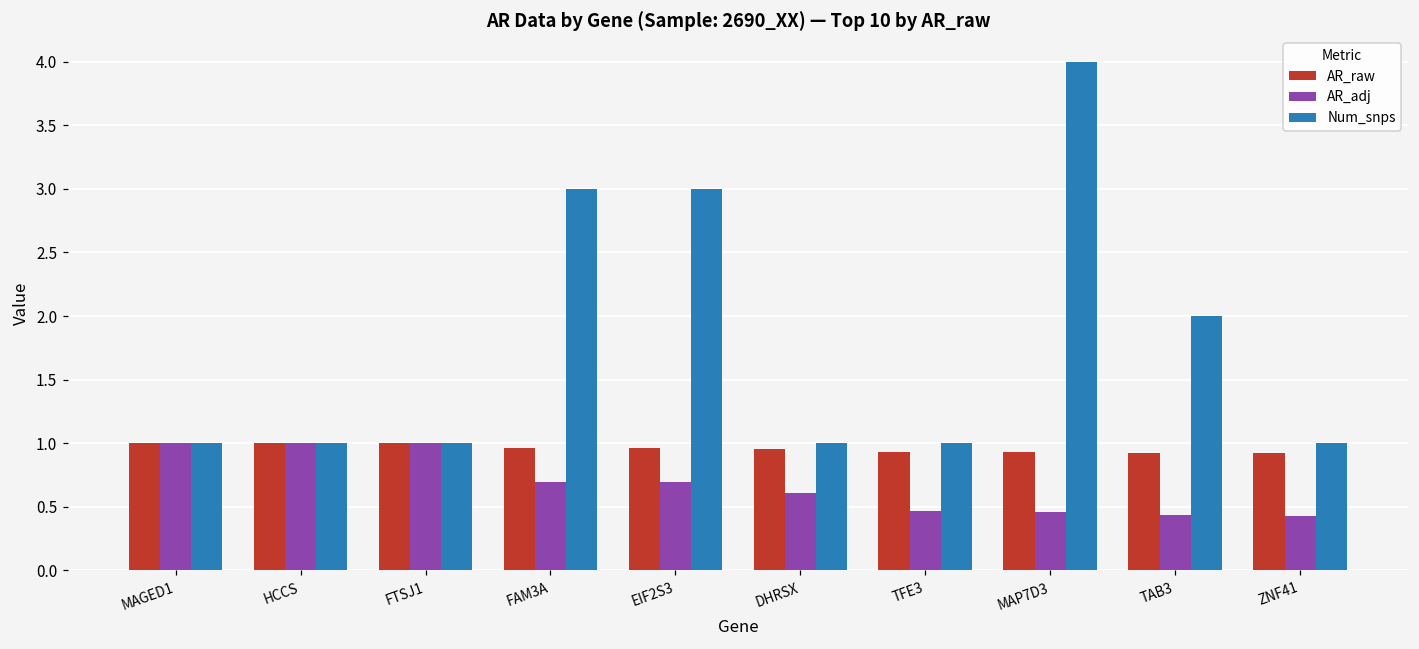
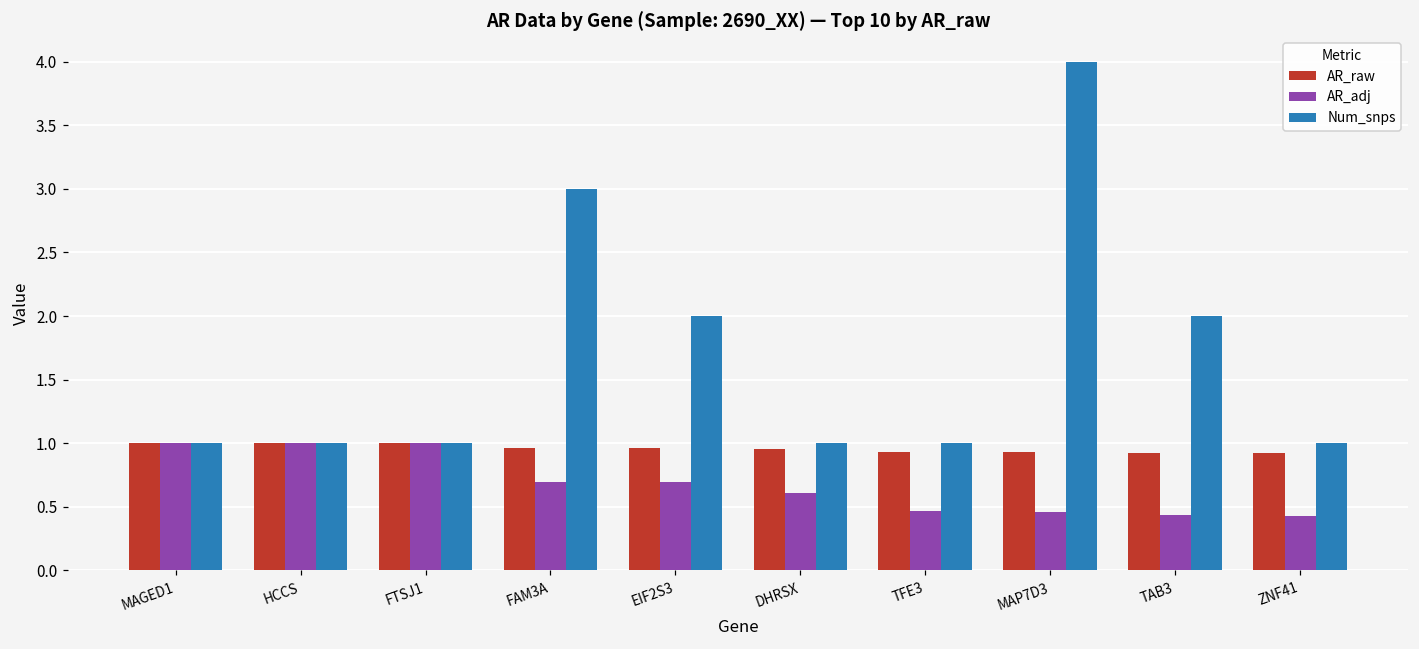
  {
    "AR_raw": {
      "MAGED1": 1,
      "HCCS": 1,
      "FTSJ1": 1,
      "FAM3A": 0.96,
      "EIF2S3": 0.96,
      "DHRSX": 0.95,
      "TFE3": 0.93,
      "MAP7D3": 0.93,
      "TAB3": 0.93,
      "ZNF41": 0.92
    },
    "AR_adj": {
      "MAGED1": 1,
      "HCCS": 1,
      "FTSJ1": 1,
      "FAM3A": 0.69,
      "EIF2S3": 0.69,
      "DHRSX": 0.61,
      "TFE3": 0.47,
      "MAP7D3": 0.46,
      "TAB3": 0.44,
      "ZNF41": 0.43
    },
    "Num_snps": {
      "MAGED1": 1,
      "HCCS": 1,
      "FTSJ1": 1,
      "FAM3A": 3,
-     "EIF2S3": 3,
+     "EIF2S3": 2,
      "DHRSX": 1,
      "TFE3": 1,
      "MAP7D3": 4,
      "TAB3": 2,
      "ZNF41": 1
    }
  }
